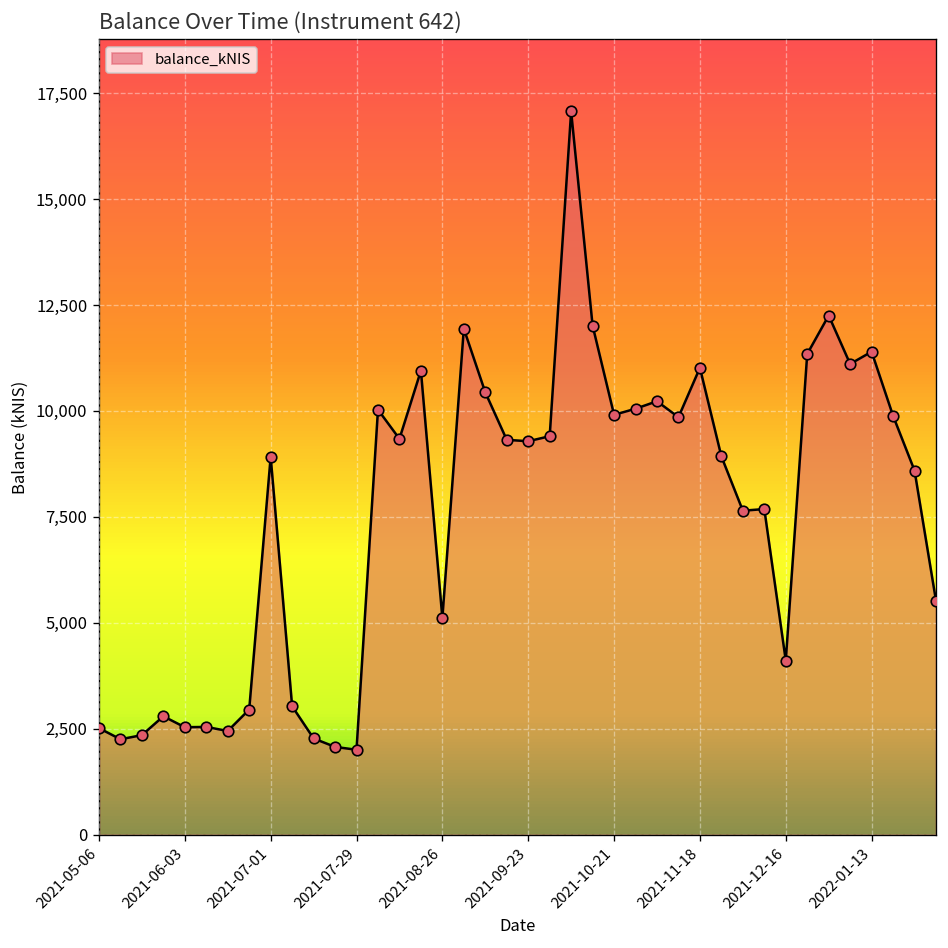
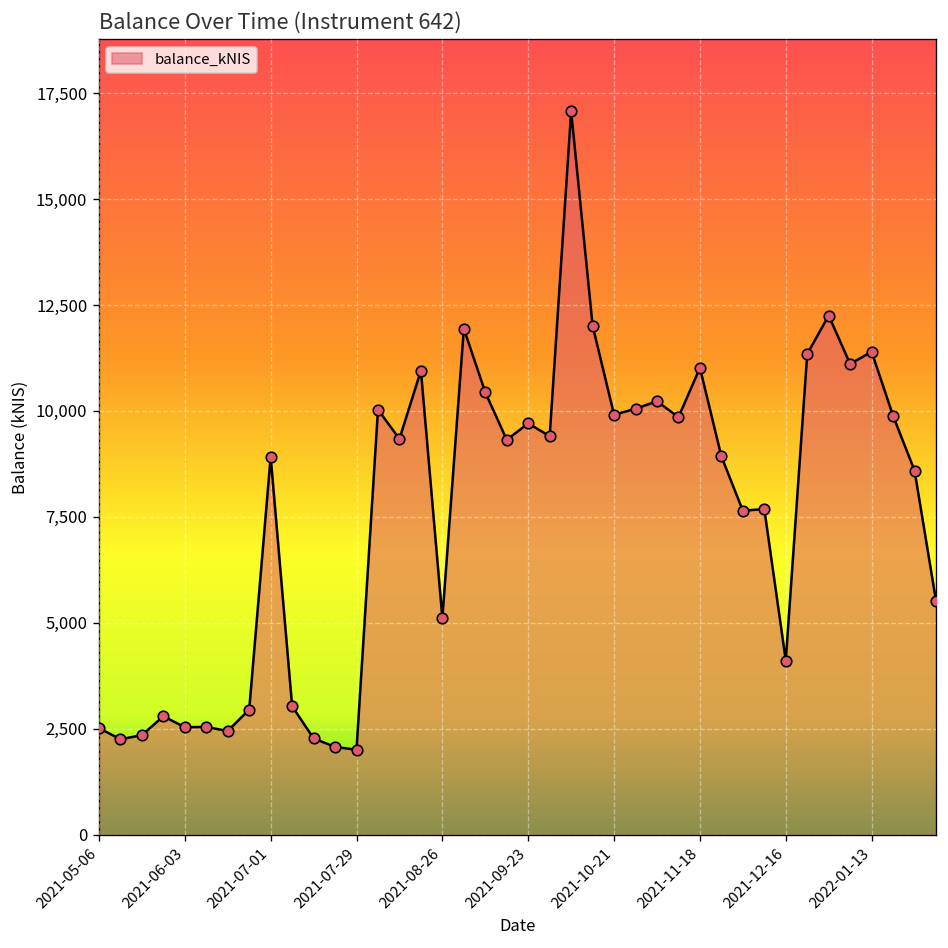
  {
    "2021-05-06": "2,500",
    "2021-06-03": "2,500",
    "2021-07-01": "8,900",
    "2021-07-29": "2,000",
    "2021-08-26": "5,100",
-   "2021-09-23": "9,300",
+   "2021-09-23": "9,700",
    "2021-10-21": "9,900",
    "2021-11-18": "11,000",
    "2021-12-16": "4,100",
    "2022-01-13": "11,400"
  }
